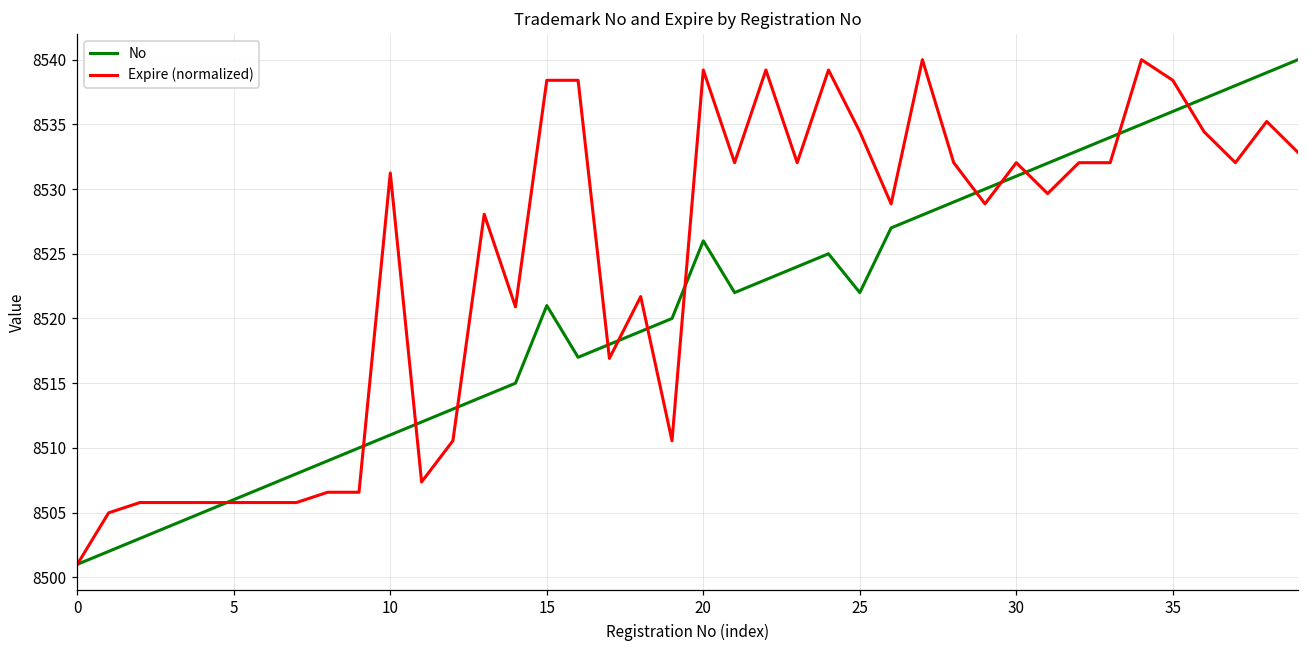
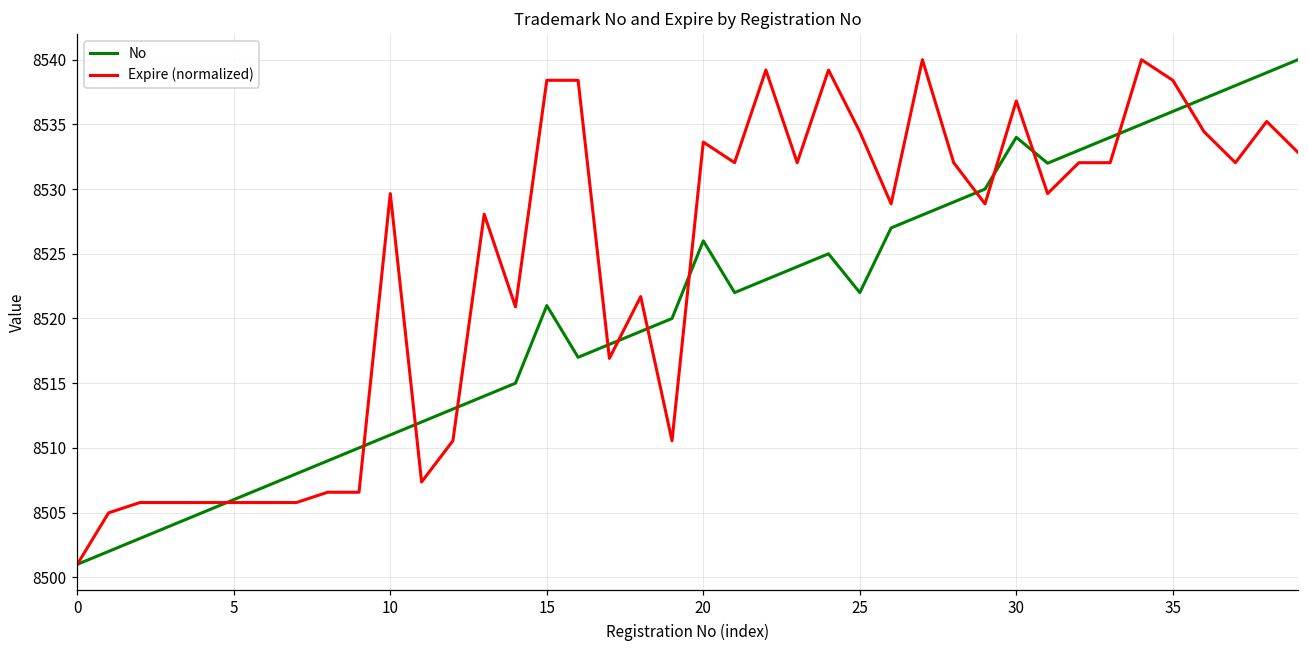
  {
    "No": {
      "5": 8506,
      "10": 8511,
      "15": 8521,
      "20": 8526,
      "25": 8522,
-     "30": 8531,
+     "30": 8534,
      "35": 8536
    },
    "Expire (normalized)": {
      "5": 8505.8,
-     "10": 8531.2,
+     "10": 8529.7,
      "15": 8538.4,
-     "20": 8539.2,
+     "20": 8533.6,
      "25": 8534.4,
-     "30": 8532.0,
+     "30": 8536.8,
      "35": 8538.4
    }
  }
